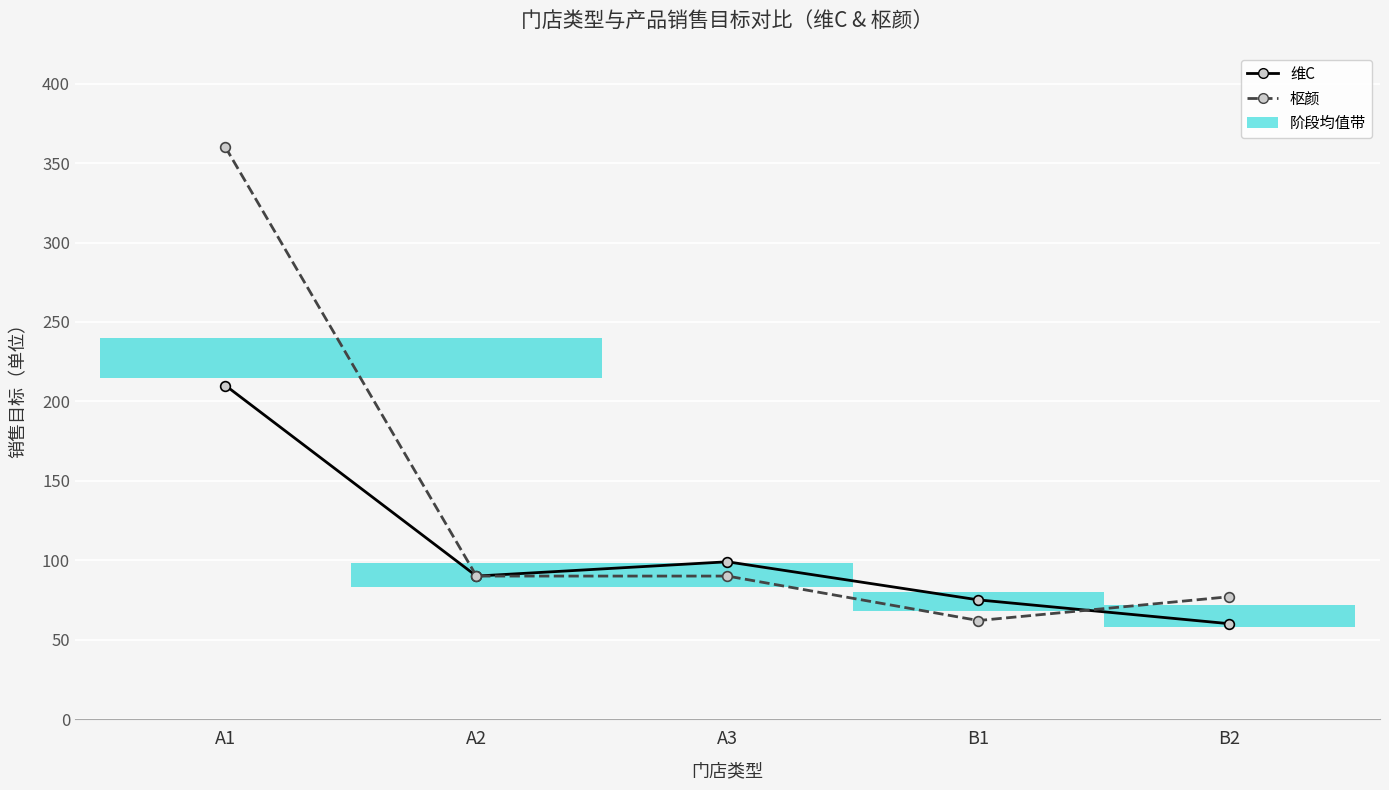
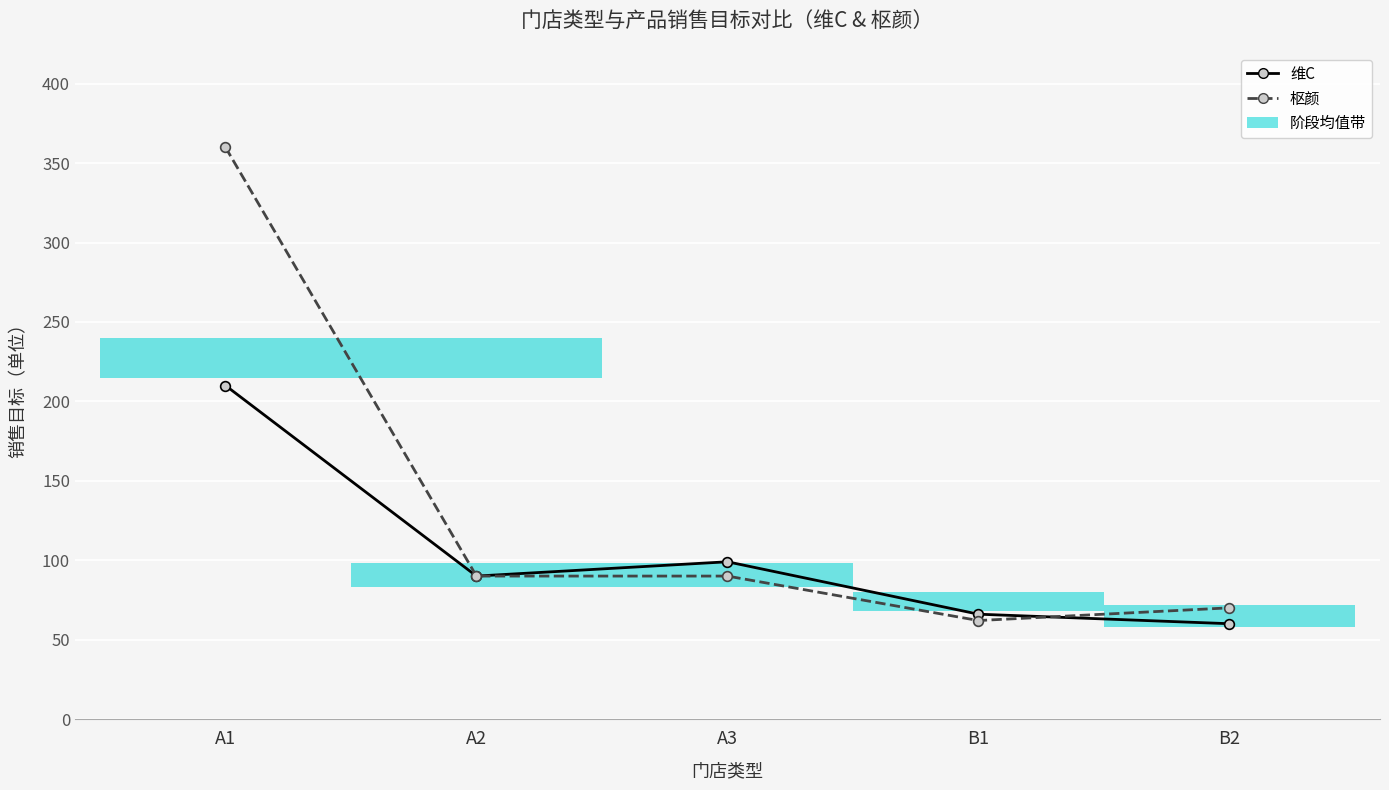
  {
    "维C": {
      "A1": 210,
      "A3": 99,
-     "B1": 75,
+     "B1": 66,
      "B2": 60
    },
    "枢颜": {
      "A1": 360,
      "A3": 90,
      "B1": 62,
-     "B2": 77
+     "B2": 70
    }
  }
